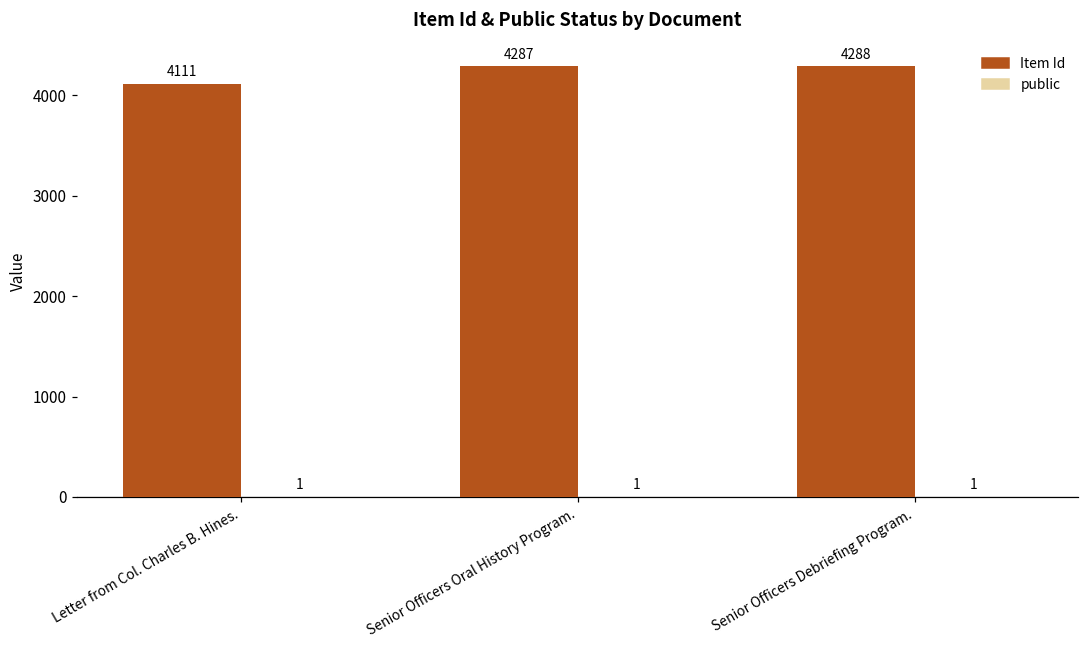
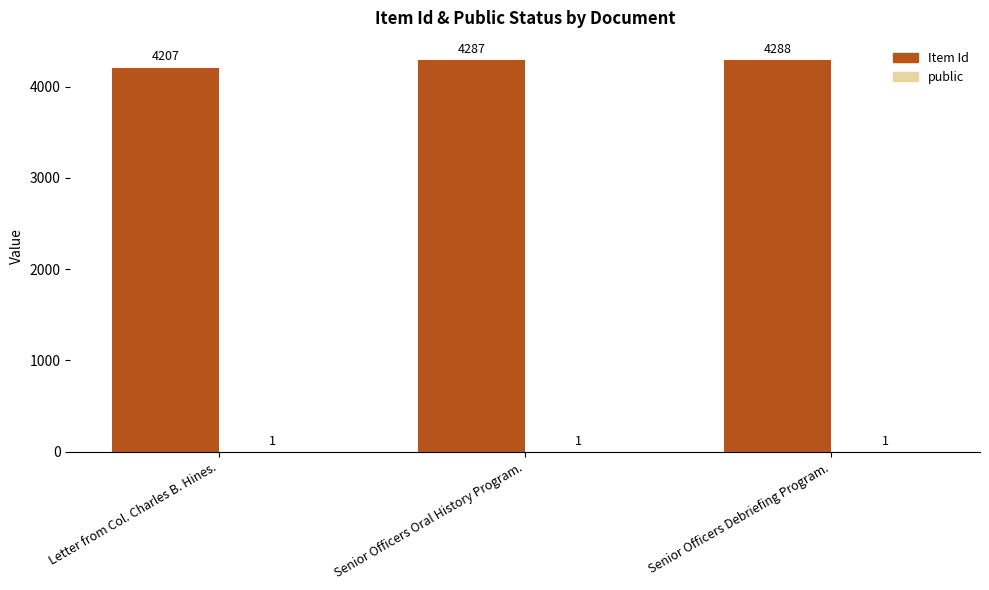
  {
    "Item Id": {
-     "Letter from Col. Charles B. Hines.": 4111,
+     "Letter from Col. Charles B. Hines.": 4207,
      "Senior Officers Oral History Program.": 4287,
      "Senior Officers Debriefing Program.": 4288
    },
    "public": {
      "Letter from Col. Charles B. Hines.": 1,
      "Senior Officers Oral History Program.": 1,
      "Senior Officers Debriefing Program.": 1
    }
  }
